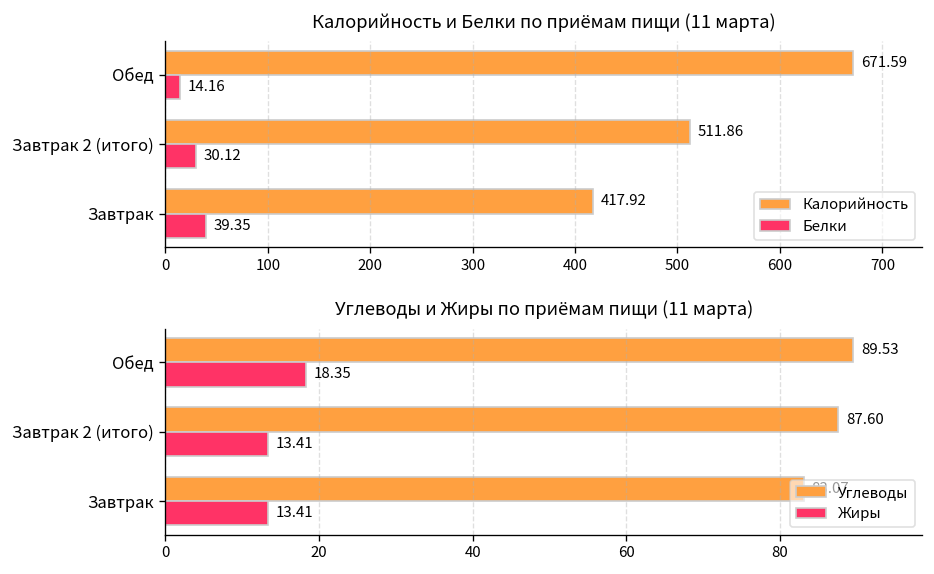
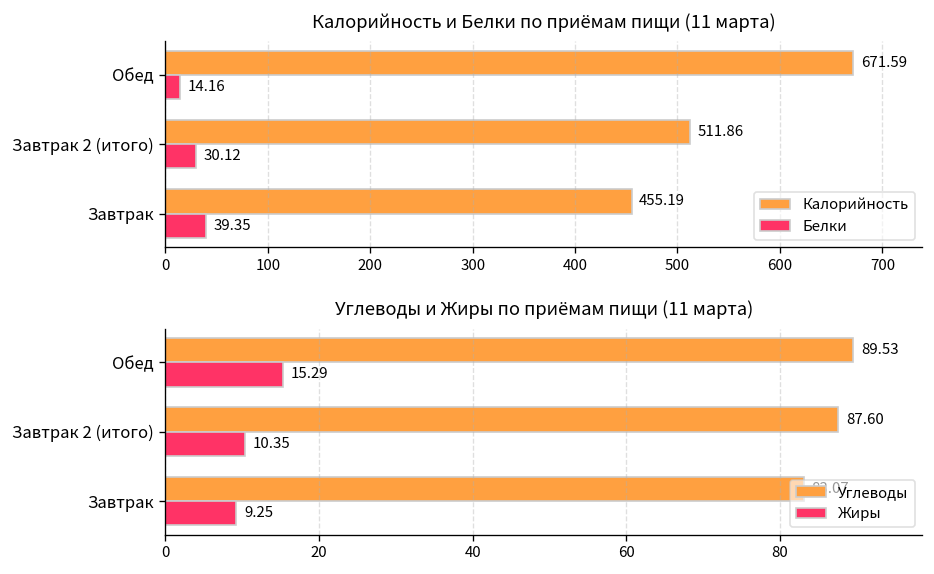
  {
    "Калорийность и Белки по приёмам пищи (11 марта)": {
      "Калорийность": {
        "Обед": 671.59,
        "Завтрак 2 (итого)": 511.86,
-       "Завтрак": 417.92
+       "Завтрак": 455.19
      },
      "Белки": {
        "Обед": 14.16,
        "Завтрак 2 (итого)": 30.12,
        "Завтрак": 39.35
      }
    },
    "Углеводы и Жиры по приёмам пищи (11 марта)": {
      "Углеводы": {
        "Обед": 89.53,
        "Завтрак 2 (итого)": 87.60
      },
      "Жиры": {
-       "Обед": 18.35,
-       "Завтрак 2 (итого)": 13.41,
-       "Завтрак": 13.41
+       "Обед": 15.29,
+       "Завтрак 2 (итого)": 10.35,
+       "Завтрак": 9.25
      }
    }
  }
